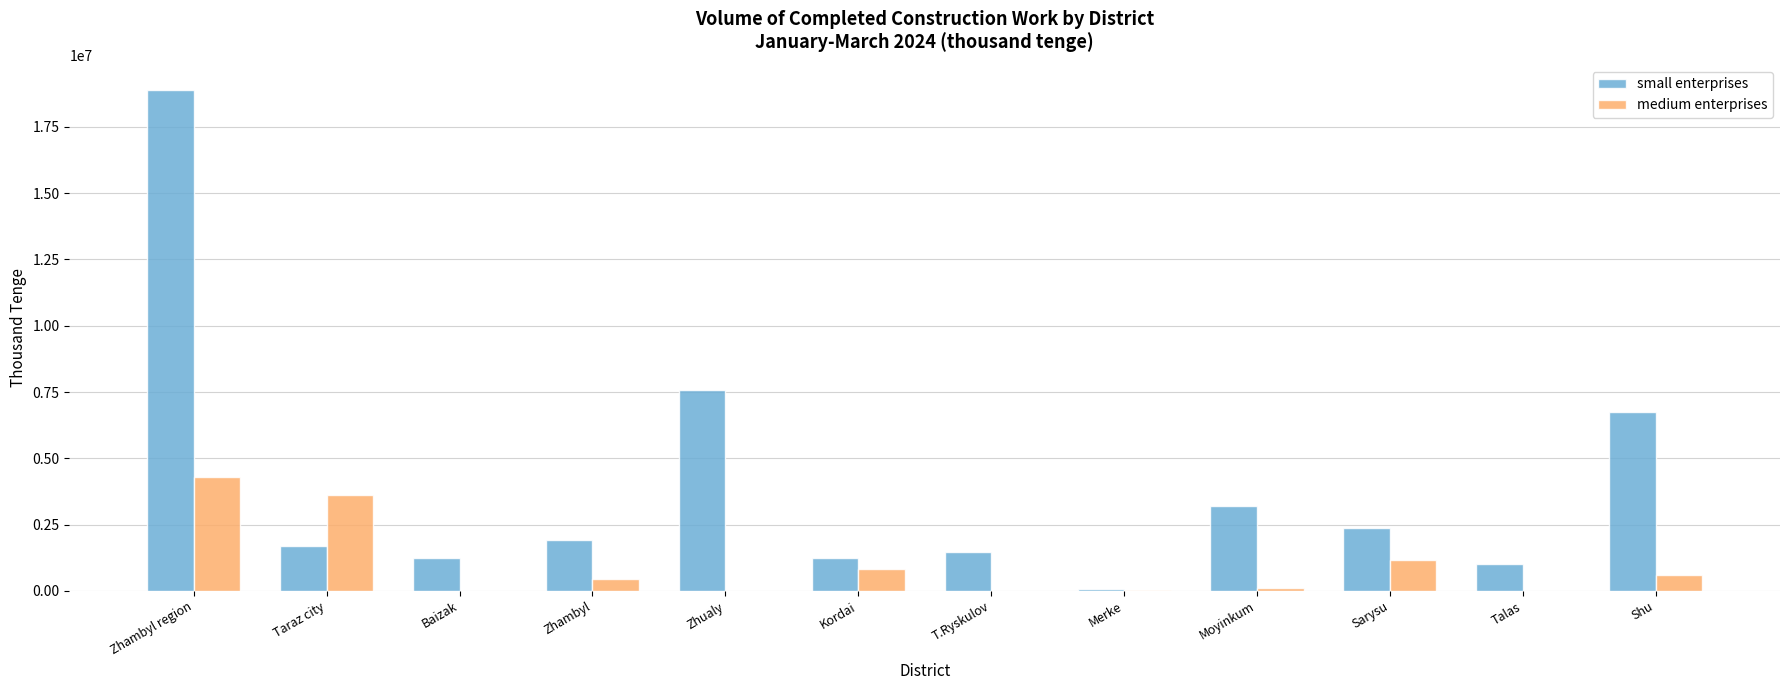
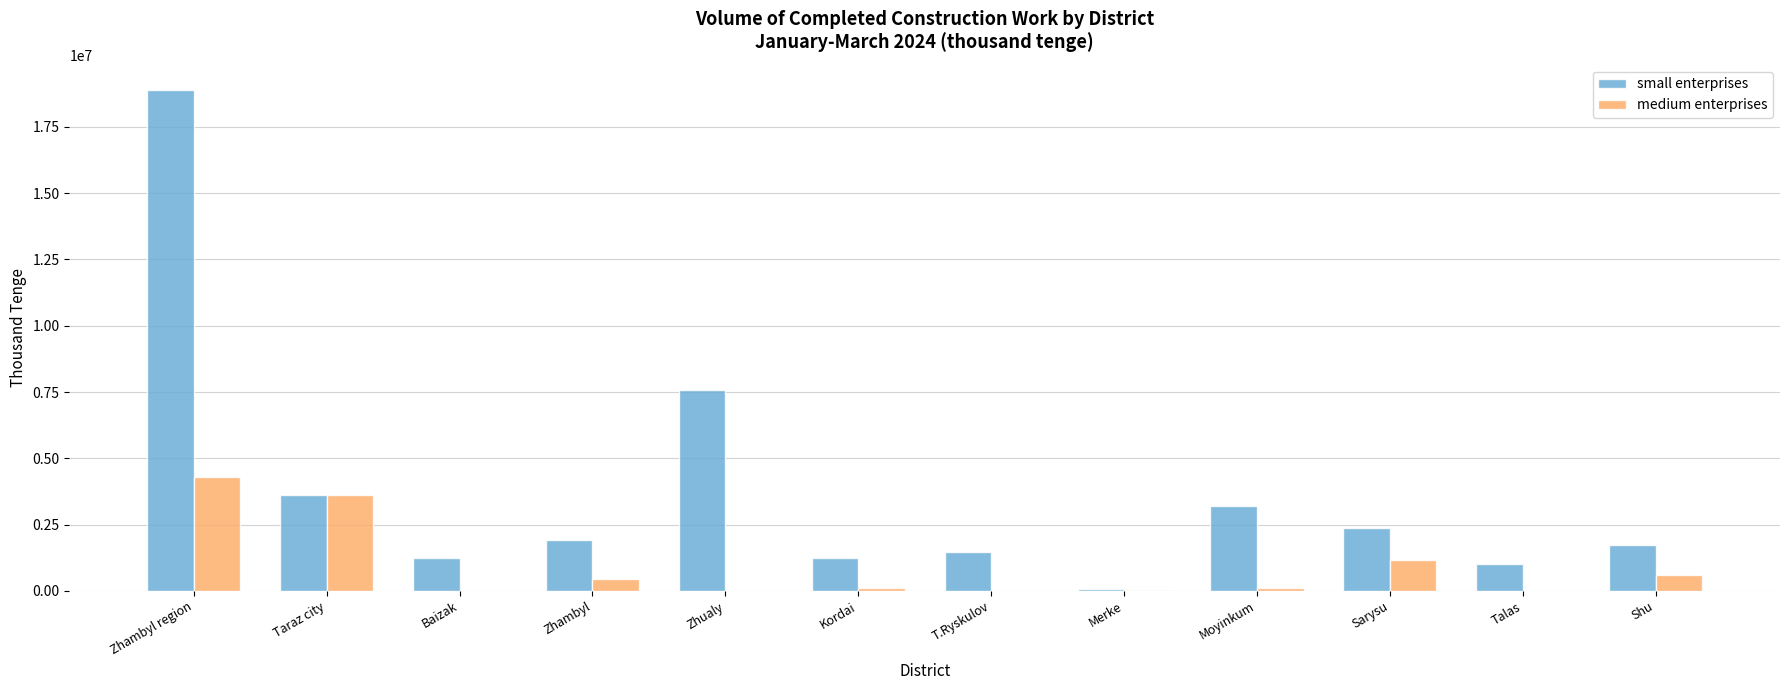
  {
    "small enterprises": {
      "Zhambyl region": 18900000,
-     "Taraz city": 1700000,
+     "Taraz city": 3600000,
      "Baizak": 1200000,
      "Zhambyl": 1900000,
      "Zhualy": 7600000,
      "Kordai": 1300000,
      "T.Ryskulov": 1500000,
      "Moyinkum": 3200000,
      "Sarysu": 2400000,
      "Talas": 1000000,
-     "Shu": 6700000
+     "Shu": 1700000
    },
    "medium enterprises": {
      "Zhambyl region": 4300000,
      "Taraz city": 3600000,
      "Baizak": 0,
      "Zhambyl": 500000,
      "Zhualy": 0,
-     "Kordai": 800000,
+     "Kordai": 100000,
      "T.Ryskulov": 0,
      "Moyinkum": 100000,
      "Sarysu": 1200000,
      "Shu": 600000
    }
  }
